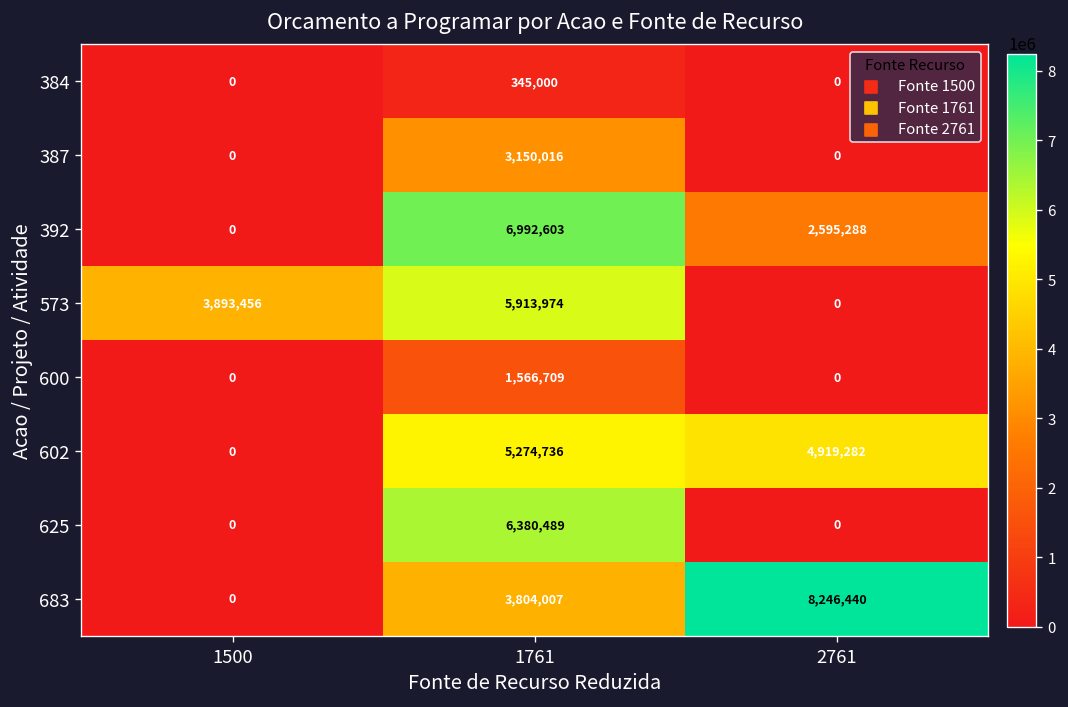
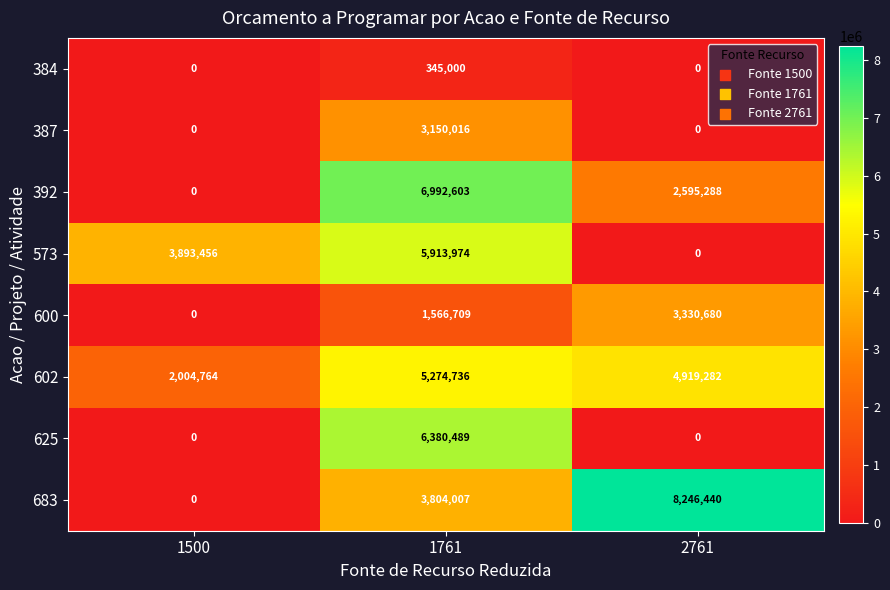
  {
    "384": {
      "1500": "0",
      "1761": "345,000",
      "2761": "0"
    },
    "387": {
      "1500": "0",
      "1761": "3,150,016",
      "2761": "0"
    },
    "392": {
      "1500": "0",
      "1761": "6,992,603",
      "2761": "2,595,288"
    },
    "573": {
      "1500": "3,893,456",
      "1761": "5,913,974",
      "2761": "0"
    },
    "600": {
      "1500": "0",
      "1761": "1,566,709",
-     "2761": "0"
+     "2761": "3,330,680"
    },
    "602": {
-     "1500": "0",
+     "1500": "2,004,764",
      "1761": "5,274,736",
      "2761": "4,919,282"
    },
    "625": {
      "1500": "0",
      "1761": "6,380,489",
      "2761": "0"
    },
    "683": {
      "1500": "0",
      "1761": "3,804,007",
      "2761": "8,246,440"
    }
  }
